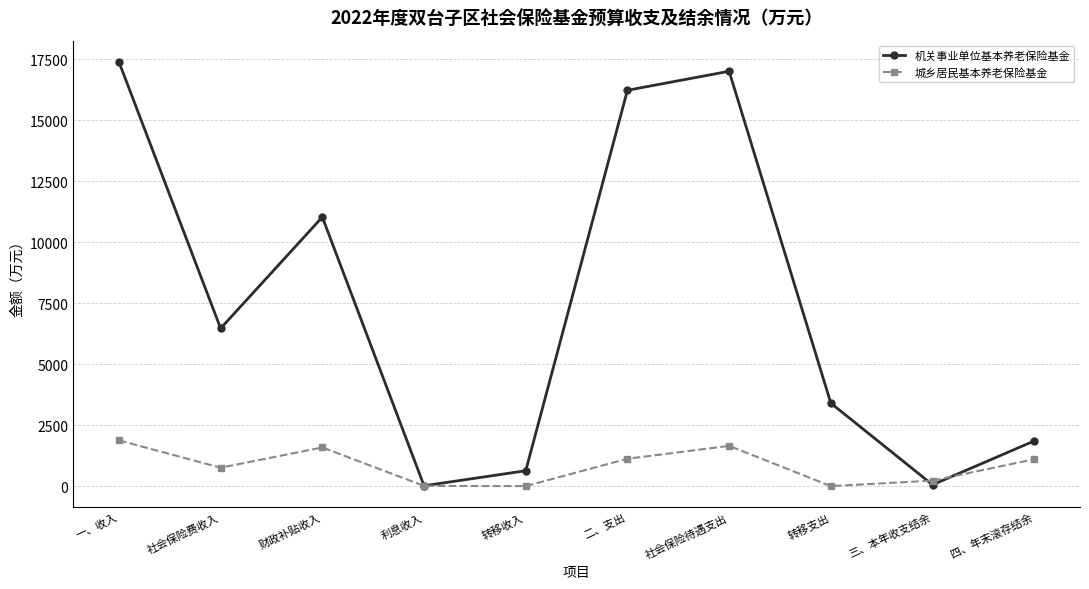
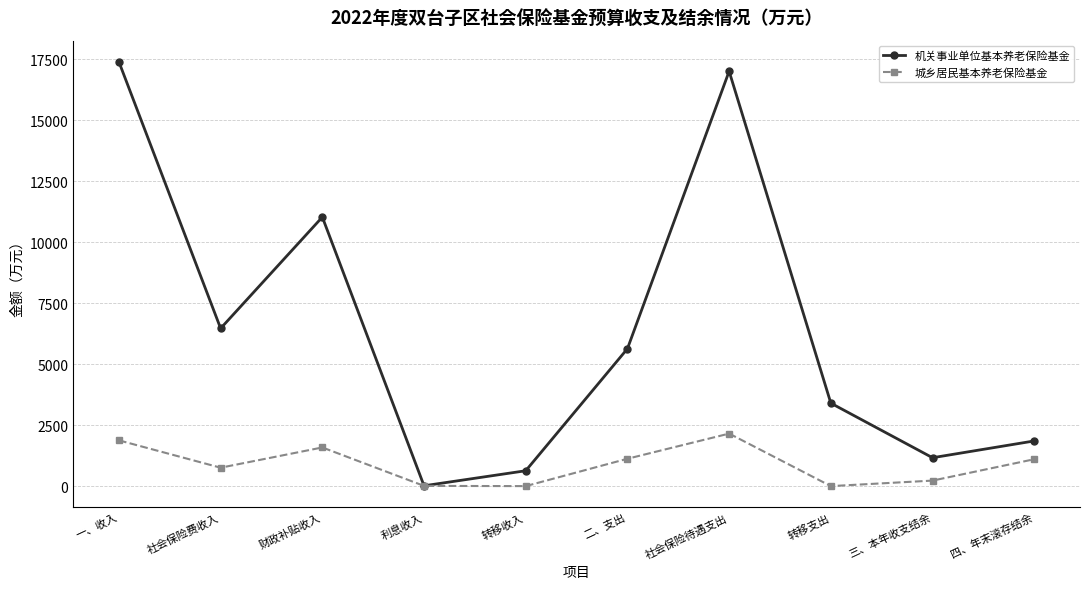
  {
    "机关事业单位基本养老保险基金": {
      "一、收入": 17400,
      "社会保险费收入": 6500,
      "财政补贴收入": 11000,
      "转移收入": 600,
-     "二、支出": 16200,
+     "二、支出": 5600,
      "社会保险待遇支出": 17000,
      "转移支出": 3400,
-     "三、本年收支结余": 100,
+     "三、本年收支结余": 1200,
      "四、年末滚存结余": 1900
    },
    "城乡居民基本养老保险基金": {
      "一、收入": 1900,
      "社会保险费收入": 800,
      "财政补贴收入": 1600,
      "转移收入": 0,
      "二、支出": 1100,
-     "社会保险待遇支出": 1600,
+     "社会保险待遇支出": 2200,
      "转移支出": 0,
      "三、本年收支结余": 200,
      "四、年末滚存结余": 1100
    }
  }
